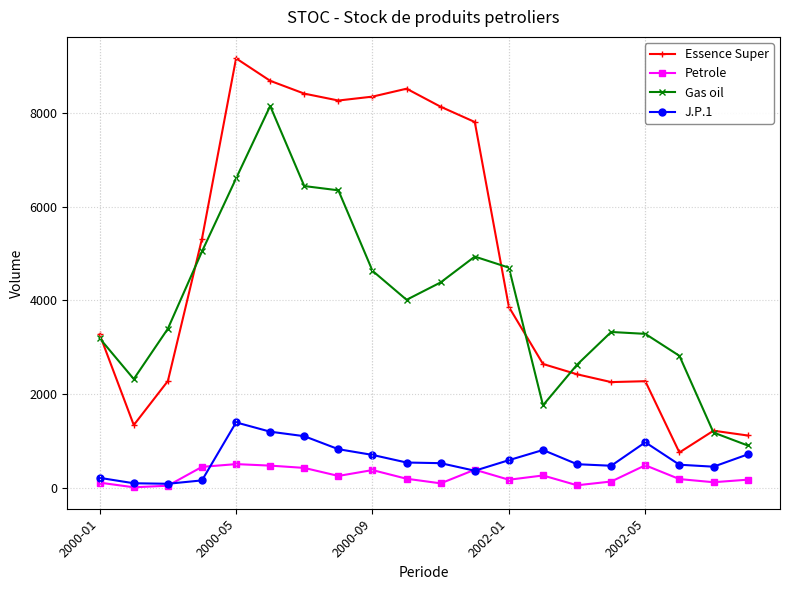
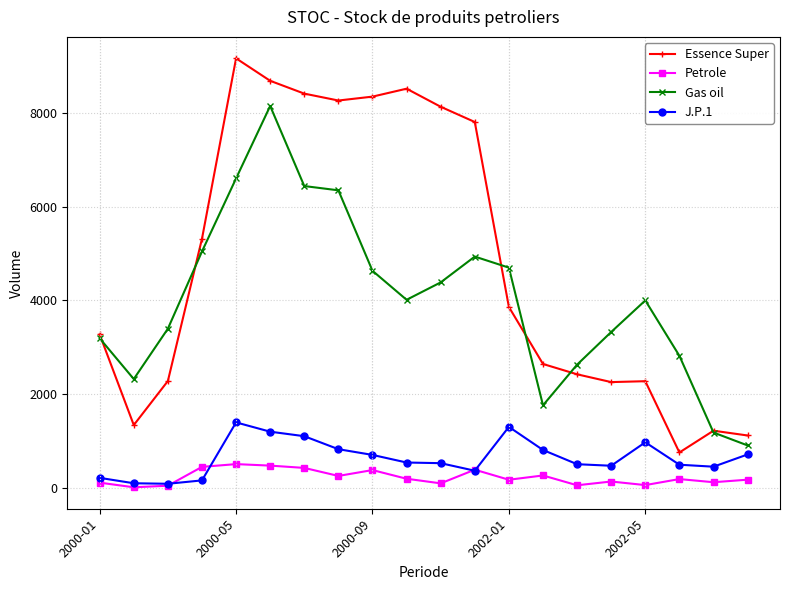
  {
    "Essence Super": {
      "2000-01": 3300,
      "2000-05": 9200,
      "2000-09": 8300,
      "2002-01": 3900,
      "2002-05": 2300
    },
    "Petrole": {
      "2000-01": 100,
      "2000-05": 500,
      "2000-09": 400,
      "2002-01": 200,
-     "2002-05": 500
+     "2002-05": 100
    },
    "Gas oil": {
      "2000-01": 3200,
      "2000-05": 6600,
      "2000-09": 4600,
      "2002-01": 4700,
-     "2002-05": 3300
+     "2002-05": 4000
    },
    "J.P.1": {
      "2000-01": 200,
      "2000-05": 1400,
      "2000-09": 700,
-     "2002-01": 600,
+     "2002-01": 1300,
      "2002-05": 1000
    }
  }
